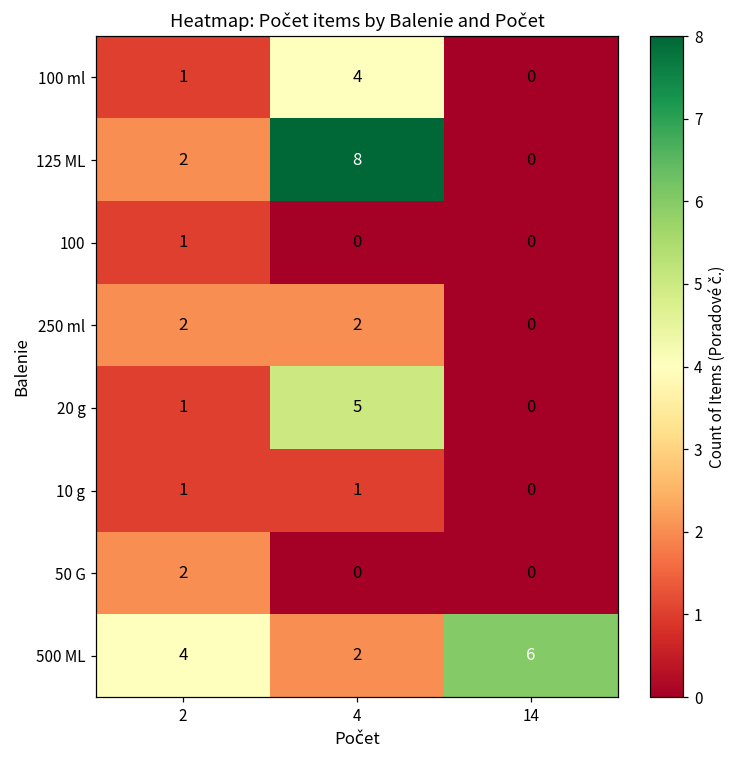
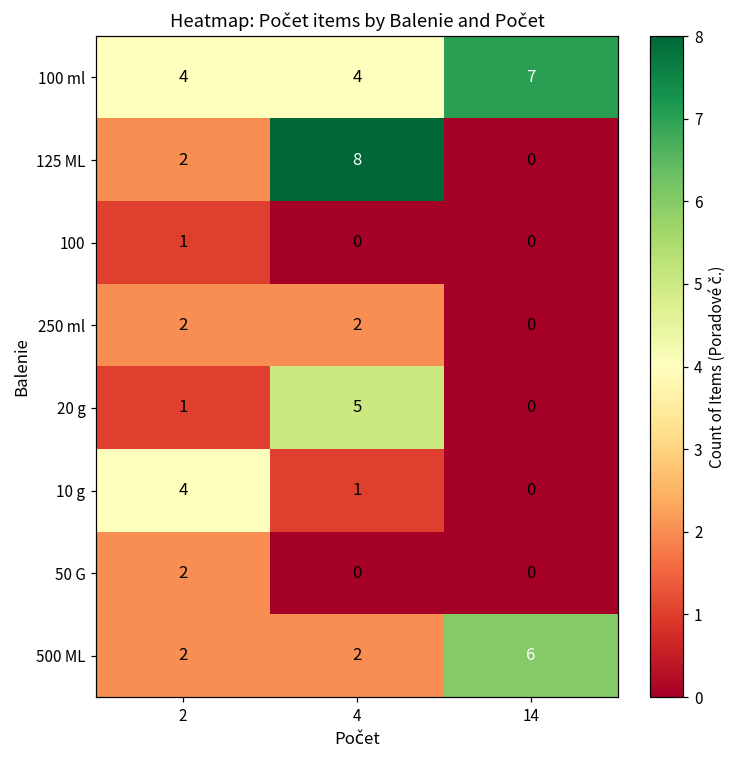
  {
    "100 ml": {
-     "2": 1,
+     "2": 4,
      "4": 4,
-     "14": 0
+     "14": 7
    },
    "125 ML": {
      "2": 2,
      "4": 8,
      "14": 0
    },
    "100": {
      "2": 1,
      "4": 0,
      "14": 0
    },
    "250 ml": {
      "2": 2,
      "4": 2,
      "14": 0
    },
    "20 g": {
      "2": 1,
      "4": 5,
      "14": 0
    },
    "10 g": {
-     "2": 1,
+     "2": 4,
      "4": 1,
      "14": 0
    },
    "50 G": {
      "2": 2,
      "4": 0,
      "14": 0
    },
    "500 ML": {
-     "2": 4,
+     "2": 2,
      "4": 2,
      "14": 6
    }
  }
